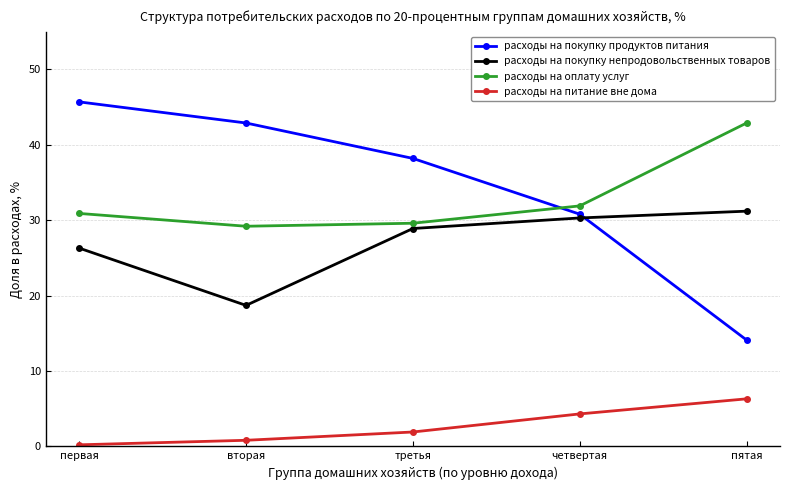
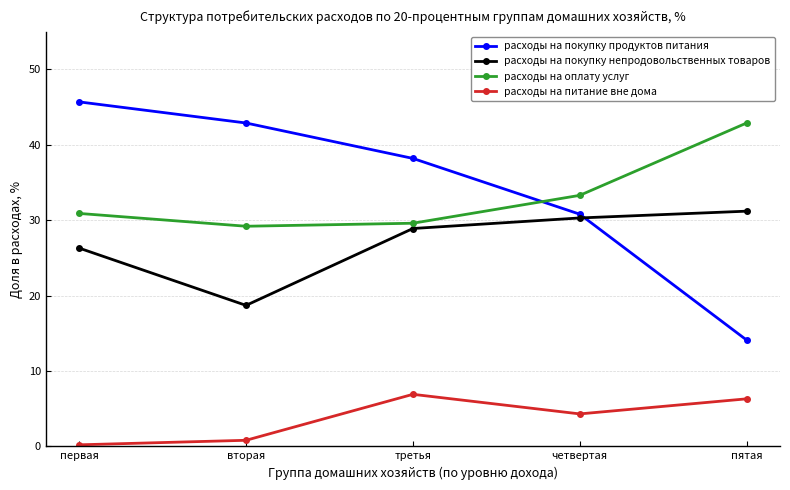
  {
    "расходы на покупку продуктов питания": {
      "первая": 46,
      "вторая": 43,
      "третья": 38,
      "четвертая": 31,
      "пятая": 14
    },
    "расходы на покупку непродовольственных товаров": {
      "первая": 26,
      "вторая": 19,
      "третья": 29,
      "четвертая": 30,
      "пятая": 31
    },
    "расходы на оплату услуг": {
      "первая": 31,
      "вторая": 29,
      "третья": 30,
-     "четвертая": 32,
+     "четвертая": 33,
      "пятая": 43
    },
    "расходы на питание вне дома": {
      "первая": 0,
      "вторая": 1,
-     "третья": 2,
+     "третья": 7,
      "четвертая": 4,
      "пятая": 6
    }
  }
